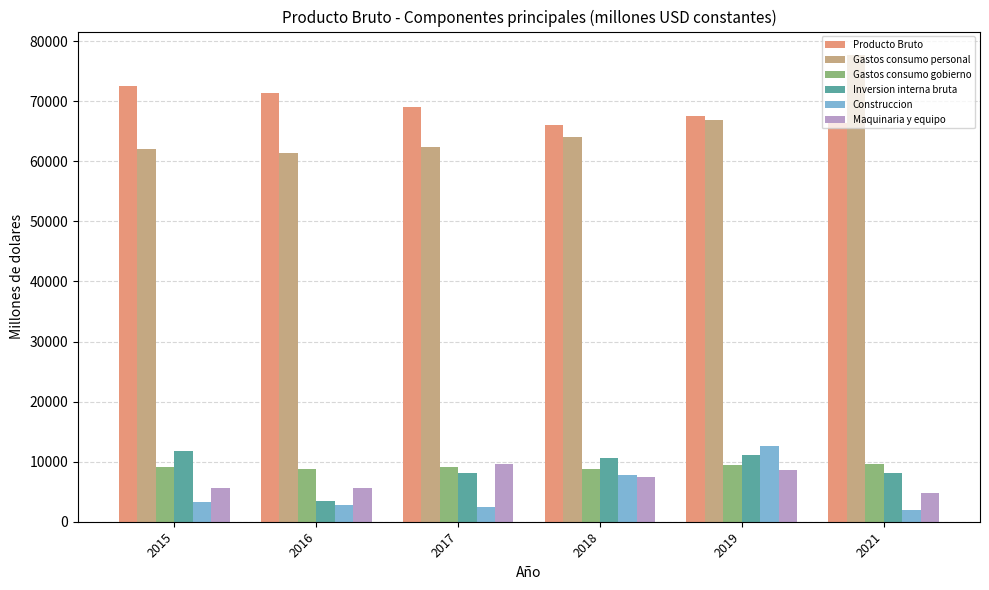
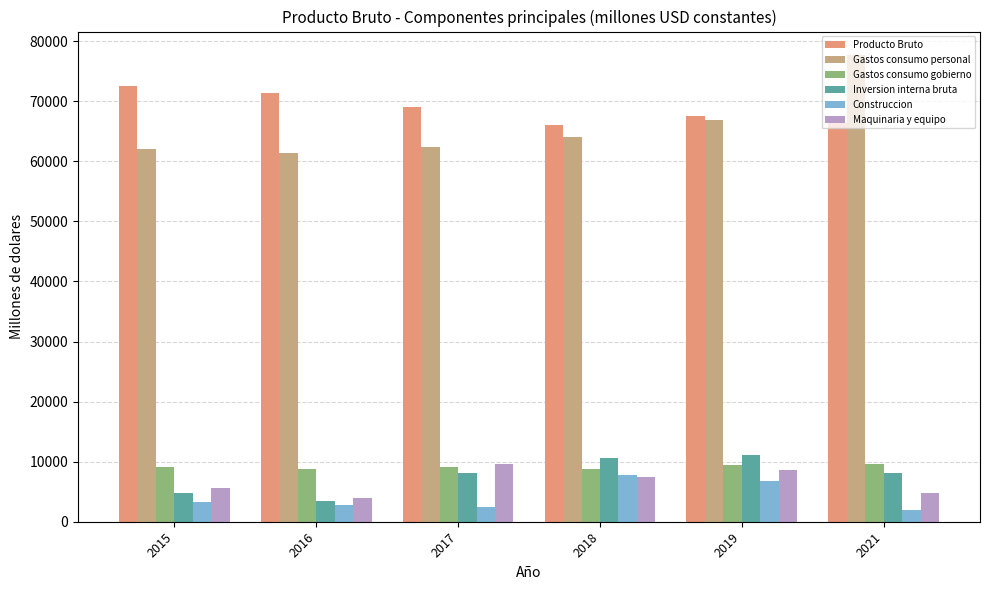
  {
    "Inversion interna bruta": {
-     "2015": 12000,
+     "2015": 5000,
      "2016": 3000,
      "2017": 8000,
      "2018": 11000,
      "2019": 11000,
      "2021": 8000
    },
    "Construccion": {
      "2015": 3000,
      "2016": 3000,
      "2017": 2000,
      "2018": 8000,
-     "2019": 13000,
+     "2019": 7000,
      "2021": 2000
    },
    "Maquinaria y equipo": {
      "2015": 6000,
-     "2016": 6000,
+     "2016": 4000,
      "2017": 10000,
      "2018": 7000,
      "2019": 9000,
      "2021": 5000
    }
  }
